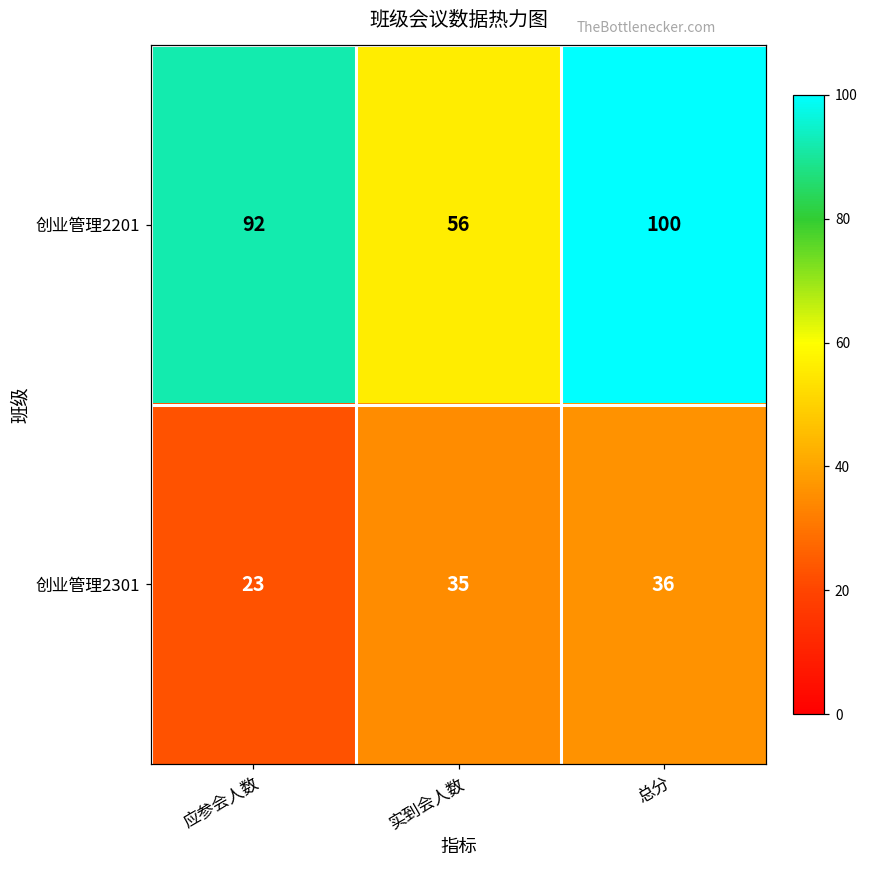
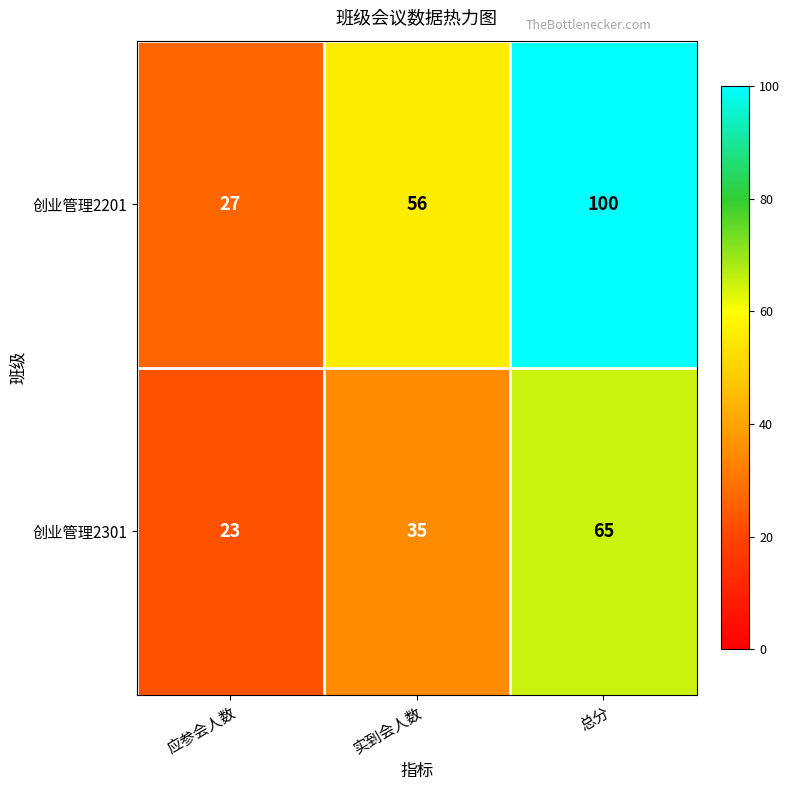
  {
    "创业管理2201": {
-     "应参会人数": 92,
+     "应参会人数": 27,
      "实到会人数": 56,
      "总分": 100
    },
    "创业管理2301": {
      "应参会人数": 23,
      "实到会人数": 35,
-     "总分": 36
+     "总分": 65
    }
  }
